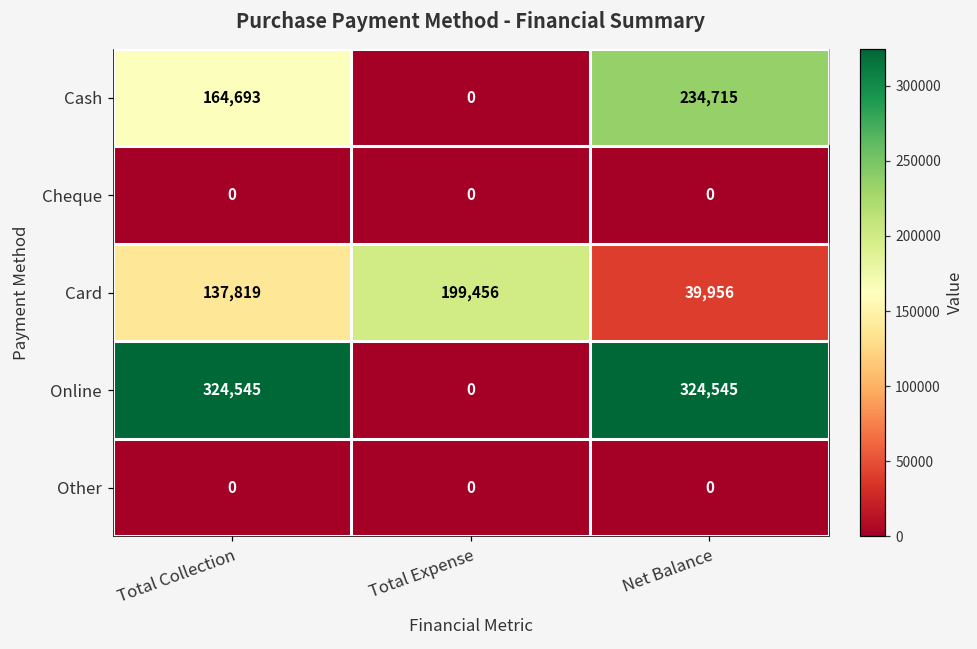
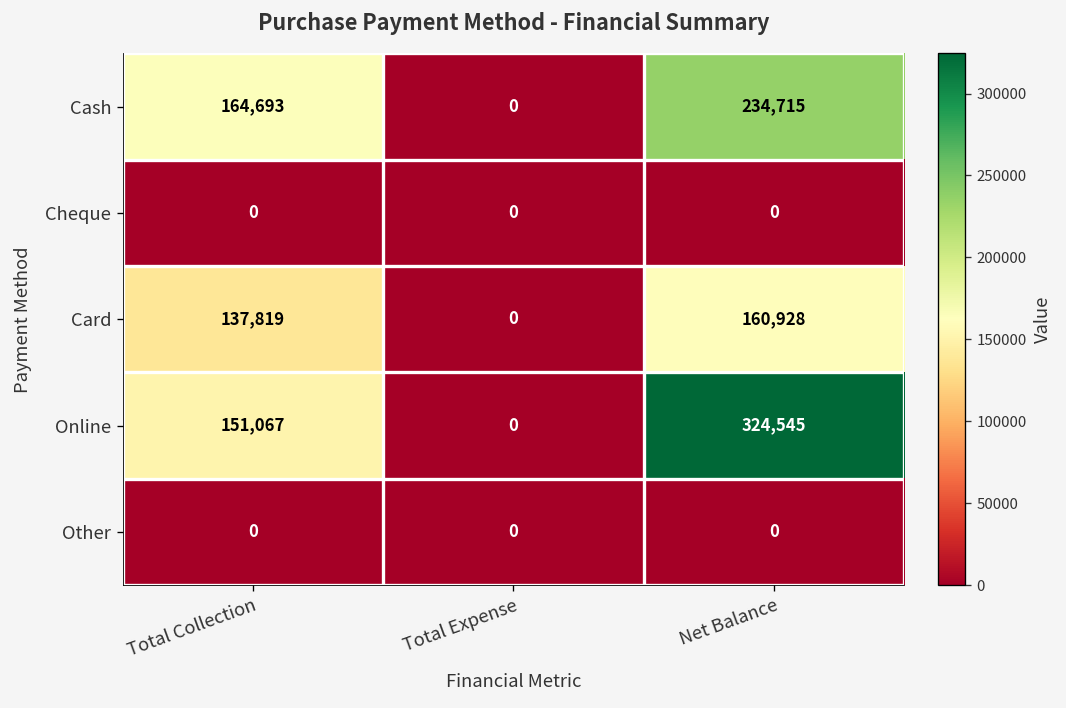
  {
    "Cash": {
      "Total Collection": "164,693",
      "Total Expense": "0",
      "Net Balance": "234,715"
    },
    "Cheque": {
      "Total Collection": "0",
      "Total Expense": "0",
      "Net Balance": "0"
    },
    "Card": {
      "Total Collection": "137,819",
-     "Total Expense": "199,456",
-     "Net Balance": "39,956"
+     "Total Expense": "0",
+     "Net Balance": "160,928"
    },
    "Online": {
-     "Total Collection": "324,545",
+     "Total Collection": "151,067",
      "Total Expense": "0",
      "Net Balance": "324,545"
    },
    "Other": {
      "Total Collection": "0",
      "Total Expense": "0",
      "Net Balance": "0"
    }
  }
